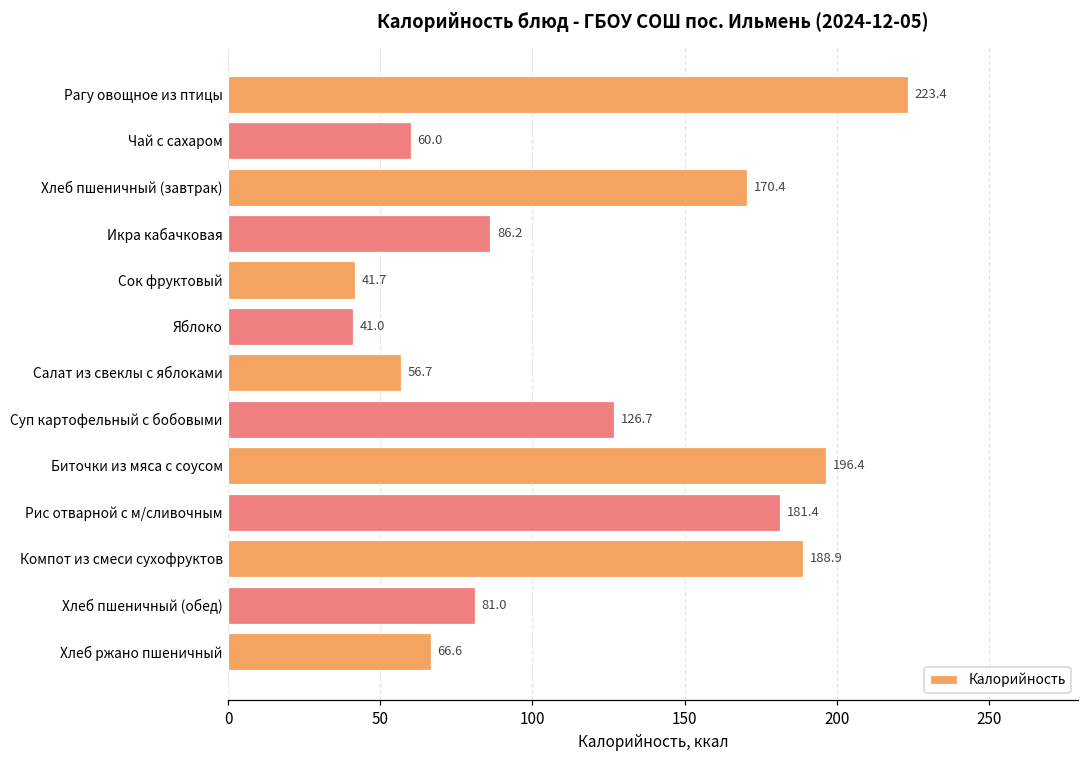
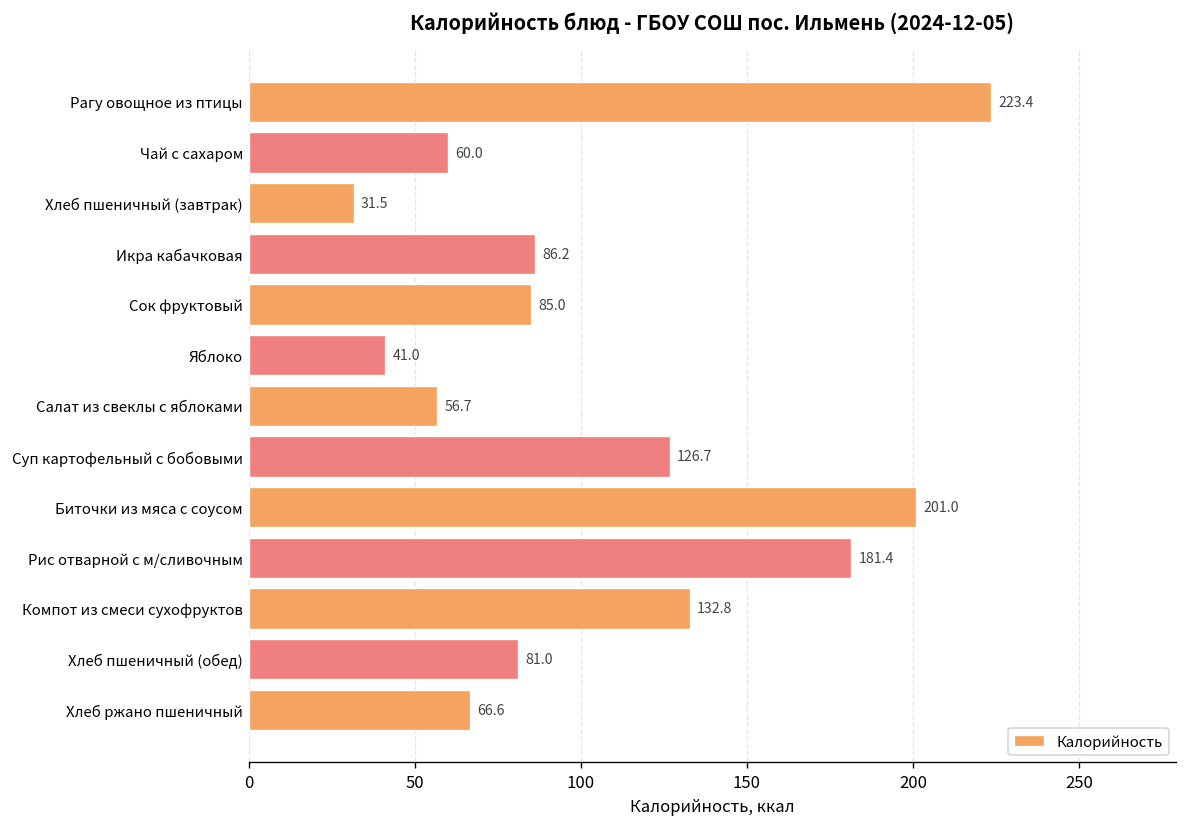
  {
    "Рагу овощное из птицы": 223.4,
    "Чай с сахаром": 60.0,
-   "Хлеб пшеничный (завтрак)": 170.4,
+   "Хлеб пшеничный (завтрак)": 31.5,
    "Икра кабачковая": 86.2,
-   "Сок фруктовый": 41.7,
+   "Сок фруктовый": 85.0,
    "Яблоко": 41.0,
    "Салат из свеклы с яблоками": 56.7,
    "Суп картофельный с бобовыми": 126.7,
-   "Биточки из мяса с соусом": 196.4,
+   "Биточки из мяса с соусом": 201.0,
    "Рис отварной с м/сливочным": 181.4,
-   "Компот из смеси сухофруктов": 188.9,
+   "Компот из смеси сухофруктов": 132.8,
    "Хлеб пшеничный (обед)": 81.0,
    "Хлеб ржано пшеничный": 66.6
  }
